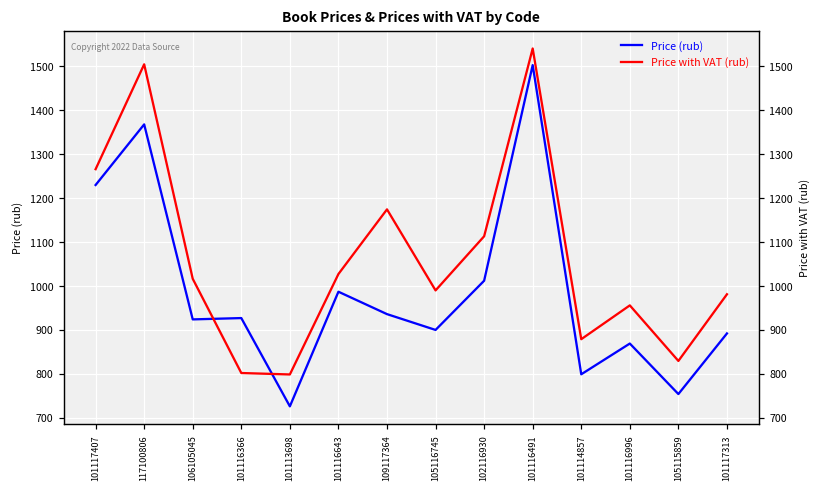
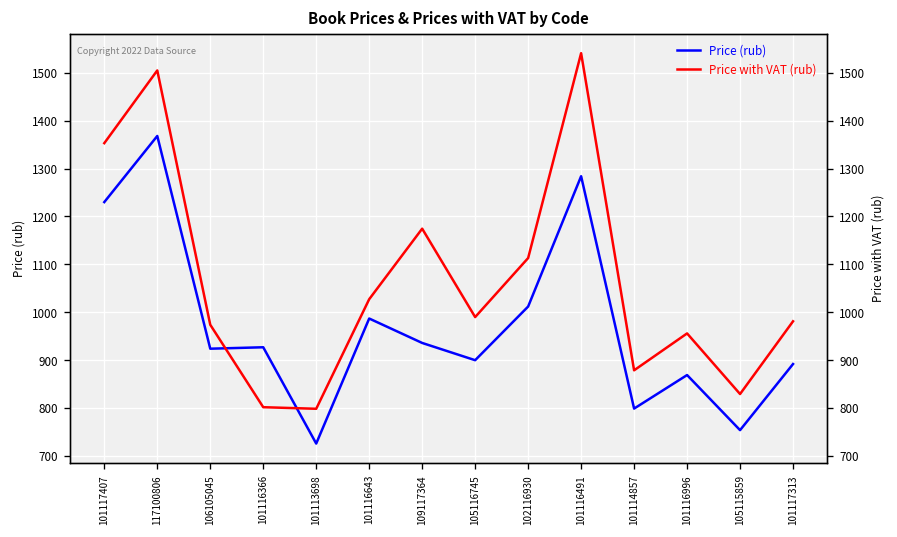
  {
    "Price (rub)": {
      "101117407": 1230,
      "117100806": 1370,
      "106105045": 920,
      "101116366": 930,
      "101113698": 730,
      "101116643": 990,
      "109117364": 940,
      "105116745": 900,
      "102116930": 1010,
-     "101116491": 1500,
+     "101116491": 1280,
      "101114857": 800,
      "101116996": 870,
      "105115859": 750,
      "101117313": 890
    },
    "Price with VAT (rub)": {
-     "101117407": 1270,
-     "106105045": 1020,
+     "101117407": 1350,
+     "106105045": 970,
      "101116366": 800,
      "101113698": 800,
      "101116643": 1030,
      "109117364": 1170,
      "105116745": 990,
      "102116930": 1110,
      "101116491": 1540,
      "101114857": 880,
      "101116996": 960,
      "105115859": 830,
      "101117313": 980
    }
  }
